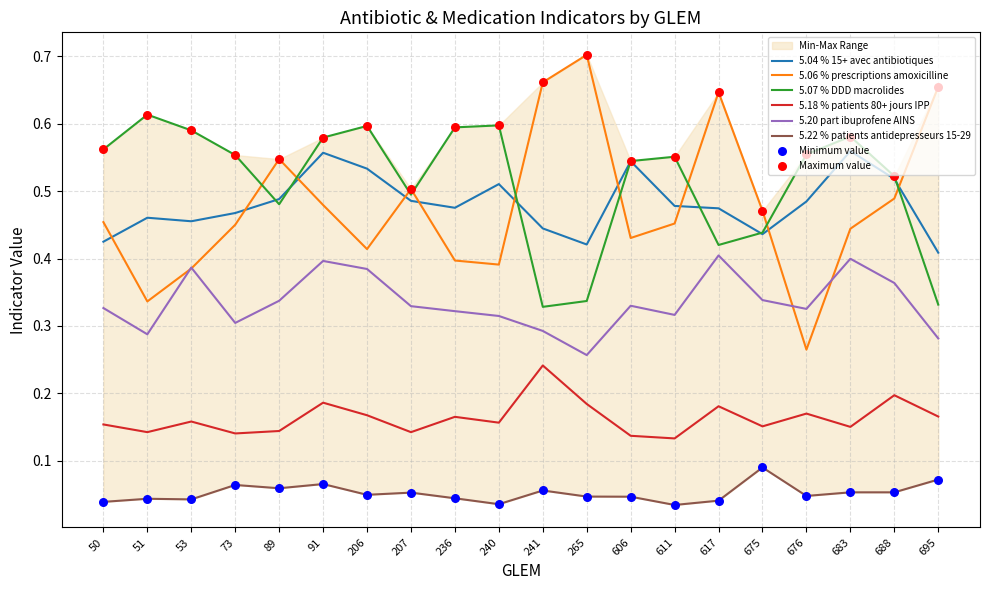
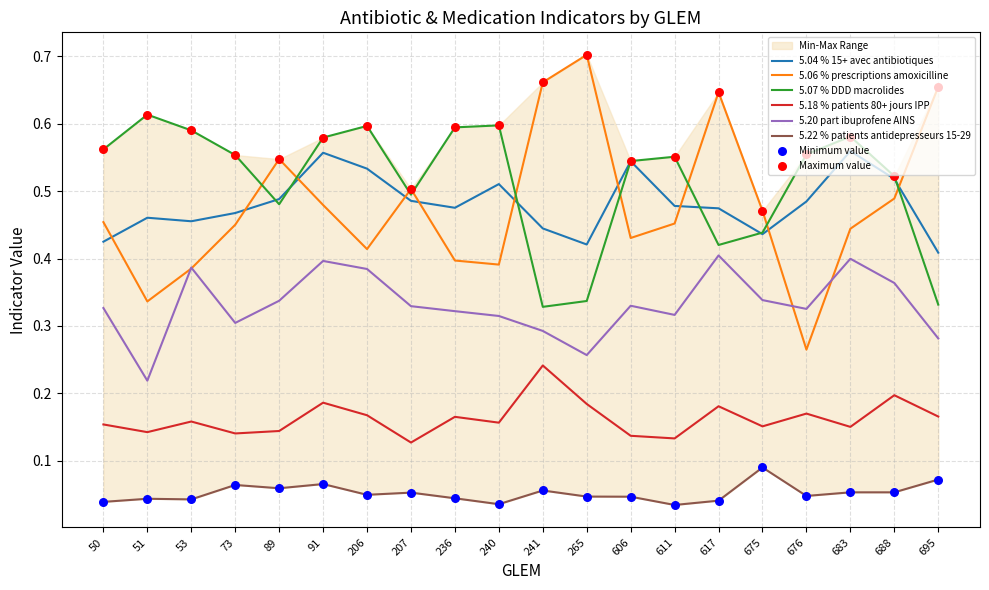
  {
    "5.04 % 15+ avec antibiotiques": {
      "50": 0.42,
      "51": 0.46,
      "53": 0.46,
      "73": 0.47,
      "89": 0.49,
      "91": 0.56,
      "206": 0.53,
      "207": 0.49,
      "236": 0.48,
      "240": 0.51,
      "241": 0.44,
      "265": 0.42,
      "611": 0.48,
      "617": 0.47,
      "676": 0.48,
      "688": 0.52,
      "695": 0.41
    },
    "5.06 % prescriptions amoxicilline": {
      "50": 0.45,
      "51": 0.34,
      "73": 0.45,
      "91": 0.48,
      "206": 0.41,
      "236": 0.40,
      "240": 0.39,
      "606": 0.43,
      "611": 0.45,
      "676": 0.26,
      "683": 0.44,
      "688": 0.49
    },
    "5.07 % DDD macrolides": {
      "89": 0.48,
      "207": 0.49,
      "241": 0.33,
      "265": 0.34,
      "617": 0.42,
      "695": 0.33
    },
    "5.18 % patients 80+ jours IPP": {
      "50": 0.15,
      "51": 0.14,
      "53": 0.16,
      "73": 0.14,
      "89": 0.14,
      "91": 0.19,
      "206": 0.17,
-     "207": 0.14,
+     "207": 0.13,
      "236": 0.17,
      "240": 0.16,
      "241": 0.24,
      "265": 0.18,
      "606": 0.14,
      "611": 0.13,
      "617": 0.18,
      "675": 0.15,
      "676": 0.17,
      "683": 0.15,
      "688": 0.20,
      "695": 0.17
    },
    "5.20 part ibuprofene AINS": {
      "50": 0.33,
-     "51": 0.29,
+     "51": 0.22,
      "73": 0.30,
      "89": 0.34,
      "91": 0.40,
      "206": 0.38,
      "207": 0.33,
      "236": 0.32,
      "240": 0.31,
      "241": 0.29,
      "265": 0.26,
      "606": 0.33,
      "611": 0.32,
      "617": 0.40,
      "675": 0.34,
      "676": 0.33,
      "683": 0.40,
      "688": 0.36,
      "695": 0.28
    },
    "Minimum value": {
      "50": 0.04,
      "51": 0.04,
      "53": 0.04,
      "73": 0.06,
      "89": 0.06,
      "91": 0.07,
      "206": 0.05,
      "207": 0.05,
      "236": 0.04,
      "240": 0.04,
      "241": 0.06,
      "265": 0.05,
      "606": 0.05,
      "611": 0.03,
      "617": 0.04,
      "675": 0.09,
      "676": 0.05,
      "683": 0.05,
      "688": 0.05,
      "695": 0.07
    }
  }
